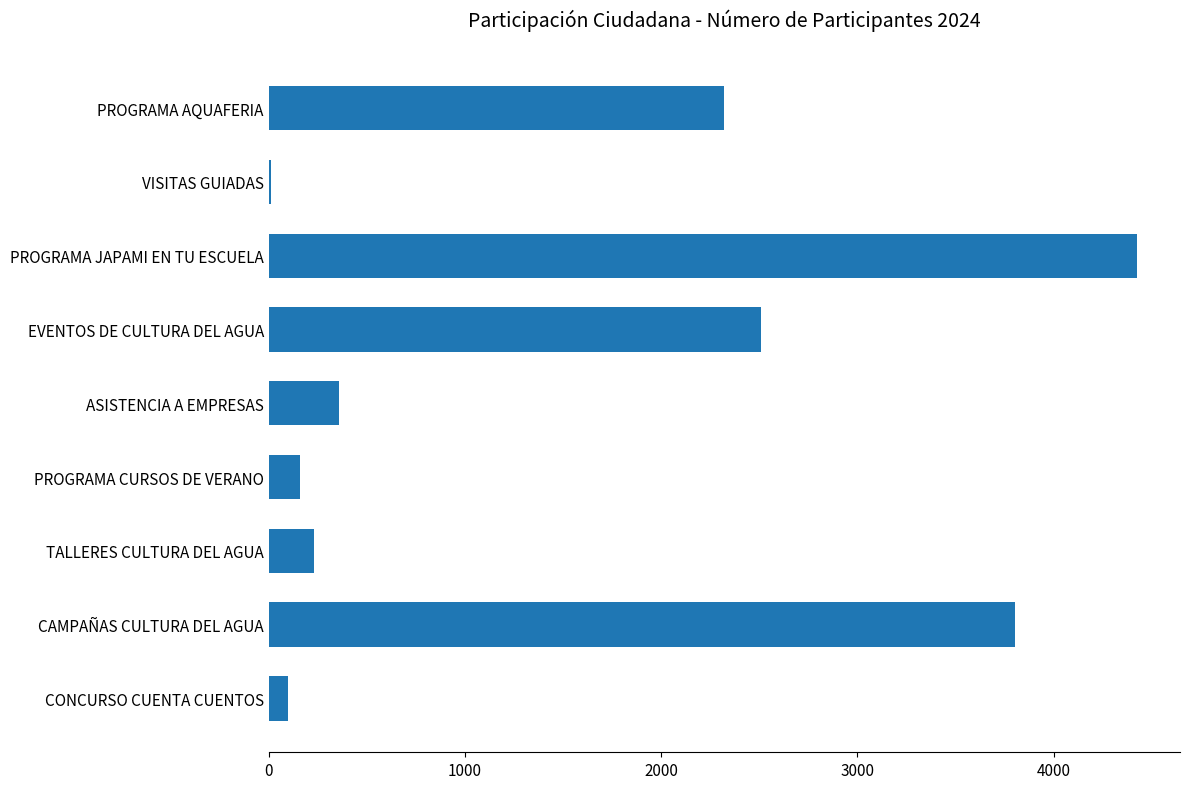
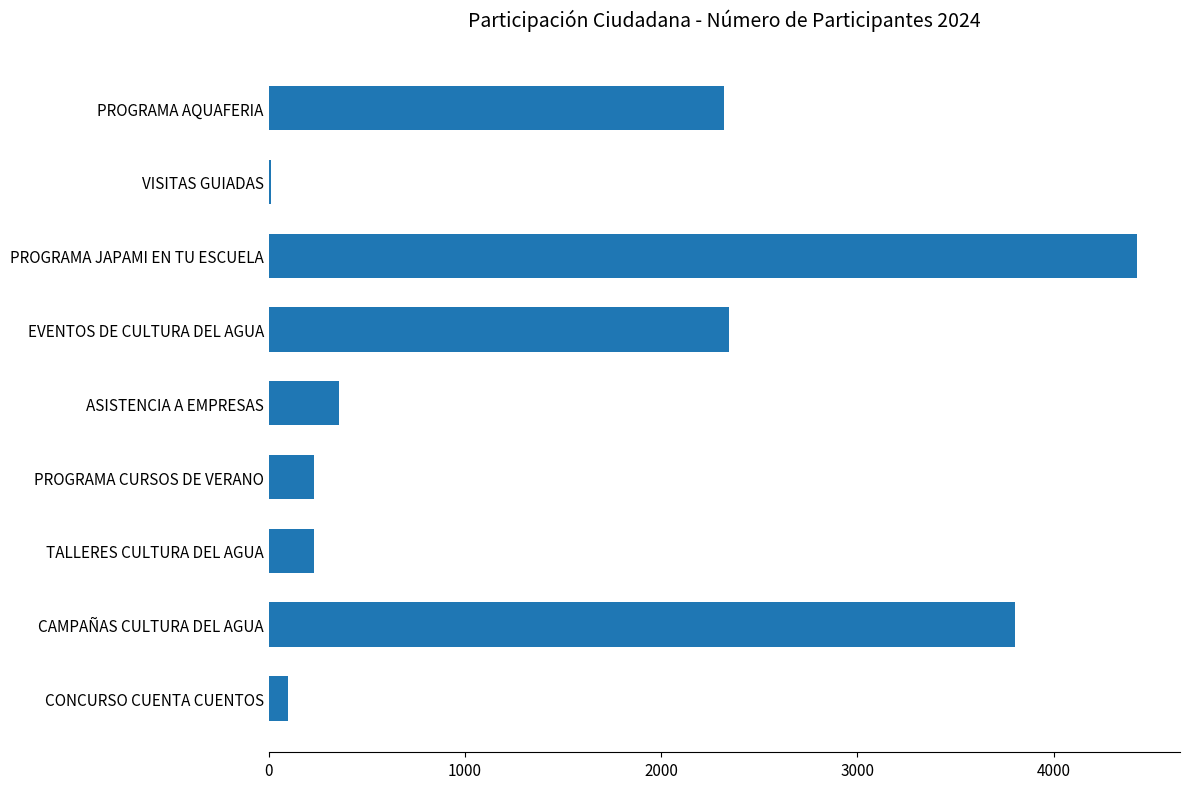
  {
    "PROGRAMA AQUAFERIA": 2320,
    "PROGRAMA JAPAMI EN TU ESCUELA": 4420,
-   "EVENTOS DE CULTURA DEL AGUA": 2510,
+   "EVENTOS DE CULTURA DEL AGUA": 2340,
    "ASISTENCIA A EMPRESAS": 360,
-   "PROGRAMA CURSOS DE VERANO": 160,
+   "PROGRAMA CURSOS DE VERANO": 230,
    "TALLERES CULTURA DEL AGUA": 230,
    "CAMPAÑAS CULTURA DEL AGUA": 3800,
    "CONCURSO CUENTA CUENTOS": 100
  }
